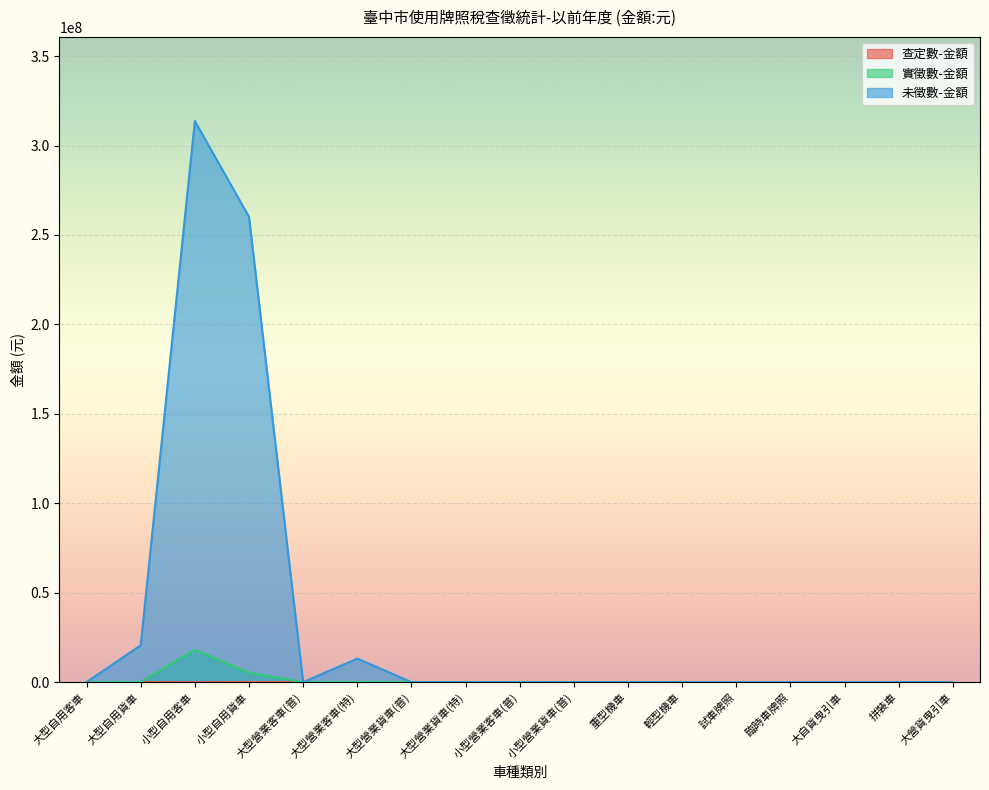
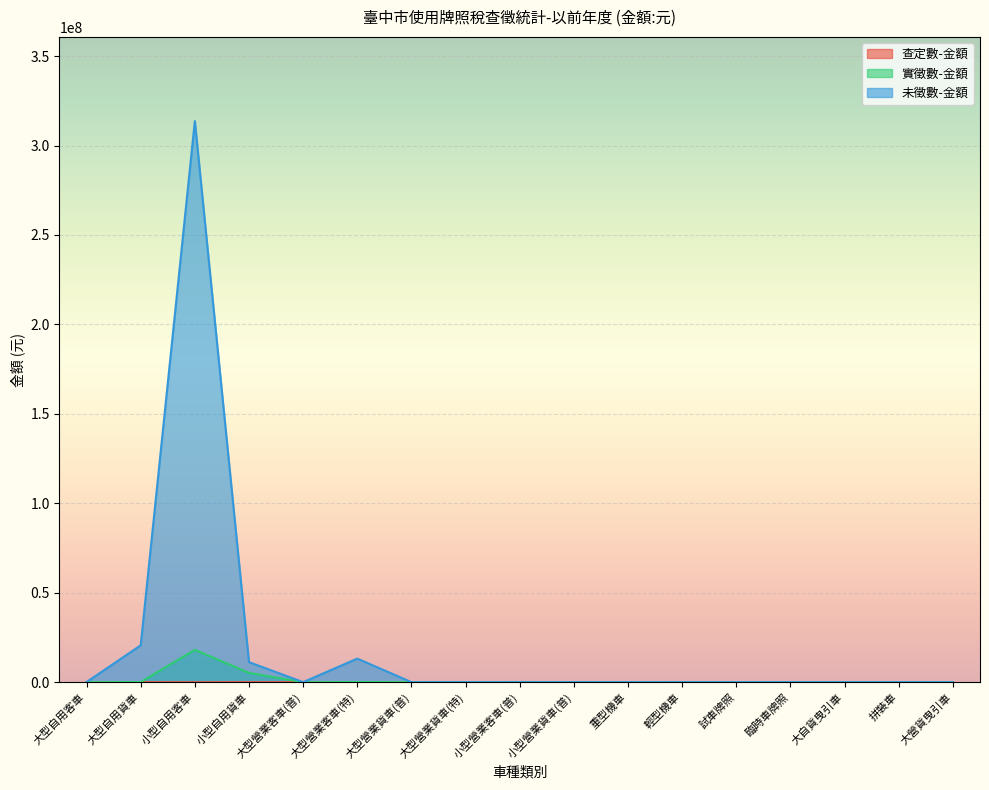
  {
    "查定數-金額": {
      "小型自用客車": 0,
      "小型自用貨車": 0
    },
    "實徵數-金額": {
      "小型自用客車": 18000000,
      "小型自用貨車": 5000000
    },
    "未徵數-金額": {
      "大型自用貨車": 21000000,
      "小型自用客車": 314000000,
-     "小型自用貨車": 260000000,
+     "小型自用貨車": 11000000,
      "大型營業客車(特)": 13000000
    }
  }
